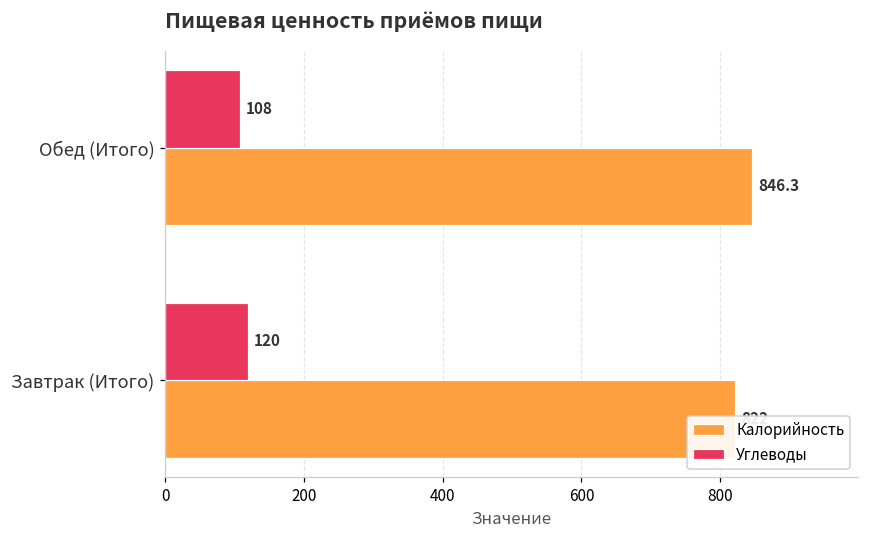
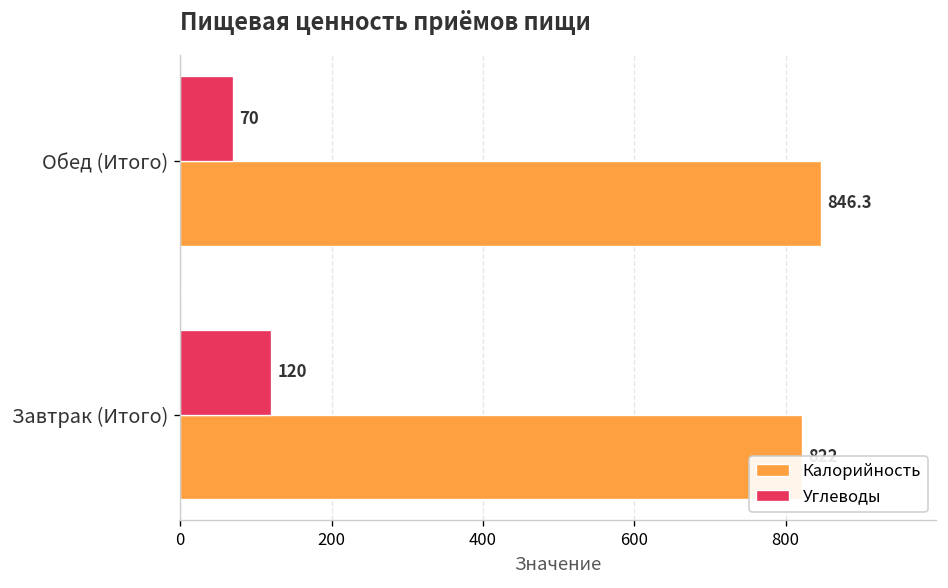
  {
    "Калорийность": {
      "Обед (Итого)": 846.3
    },
    "Углеводы": {
-     "Обед (Итого)": 108,
+     "Обед (Итого)": 70,
      "Завтрак (Итого)": 120
    }
  }
